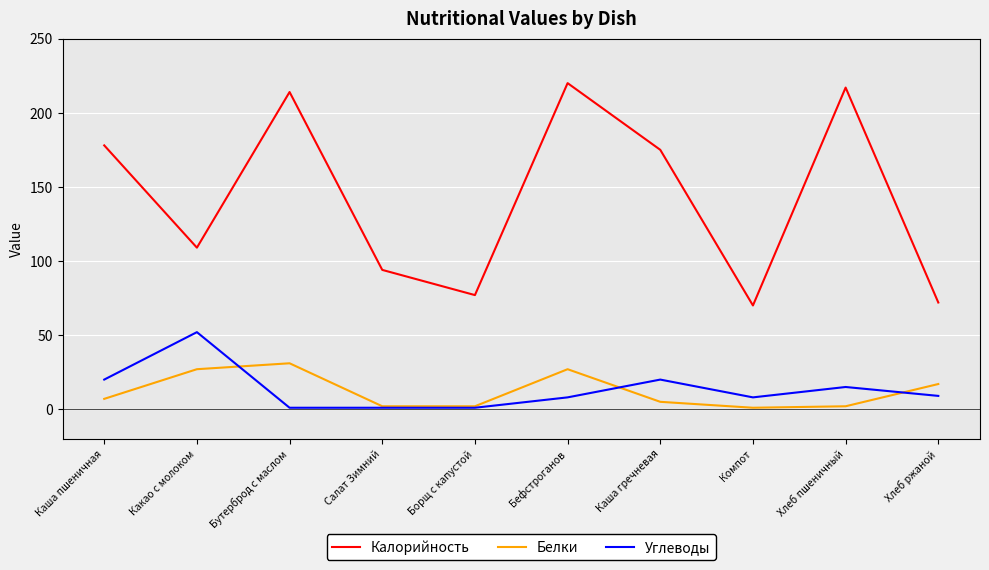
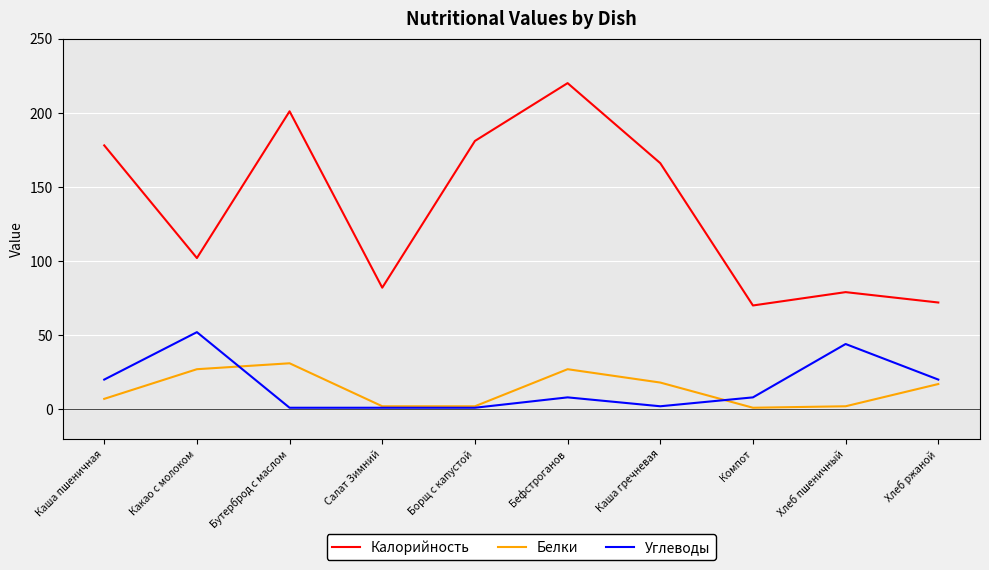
  {
    "Калорийность": {
      "Каша пшеничная": 178,
-     "Какао с молоком": 109,
-     "Бутерброд с маслом": 214,
-     "Салат Зимний": 94,
-     "Борщ с капустой": 77,
+     "Какао с молоком": 102,
+     "Бутерброд с маслом": 201,
+     "Салат Зимний": 82,
+     "Борщ с капустой": 181,
      "Бефстроганов": 220,
-     "Каша гречневая": 175,
+     "Каша гречневая": 166,
      "Компот": 70,
-     "Хлеб пшеничный": 217,
+     "Хлеб пшеничный": 79,
      "Хлеб ржаной": 72
    },
    "Белки": {
      "Каша пшеничная": 7,
      "Какао с молоком": 27,
      "Бутерброд с маслом": 31,
      "Бефстроганов": 27,
-     "Каша гречневая": 5,
+     "Каша гречневая": 18,
      "Компот": 1,
      "Хлеб пшеничный": 2,
      "Хлеб ржаной": 17
    },
    "Углеводы": {
      "Каша пшеничная": 20,
      "Какао с молоком": 52,
      "Бутерброд с маслом": 1,
      "Бефстроганов": 8,
-     "Каша гречневая": 20,
+     "Каша гречневая": 2,
      "Компот": 8,
-     "Хлеб пшеничный": 15,
-     "Хлеб ржаной": 9
+     "Хлеб пшеничный": 44,
+     "Хлеб ржаной": 20
    }
  }
